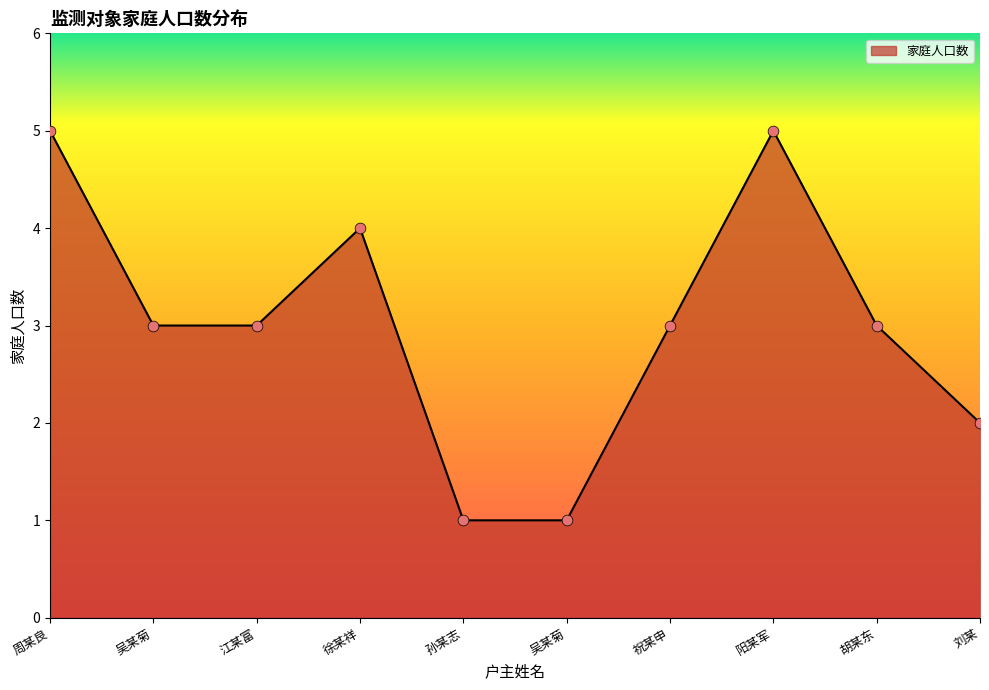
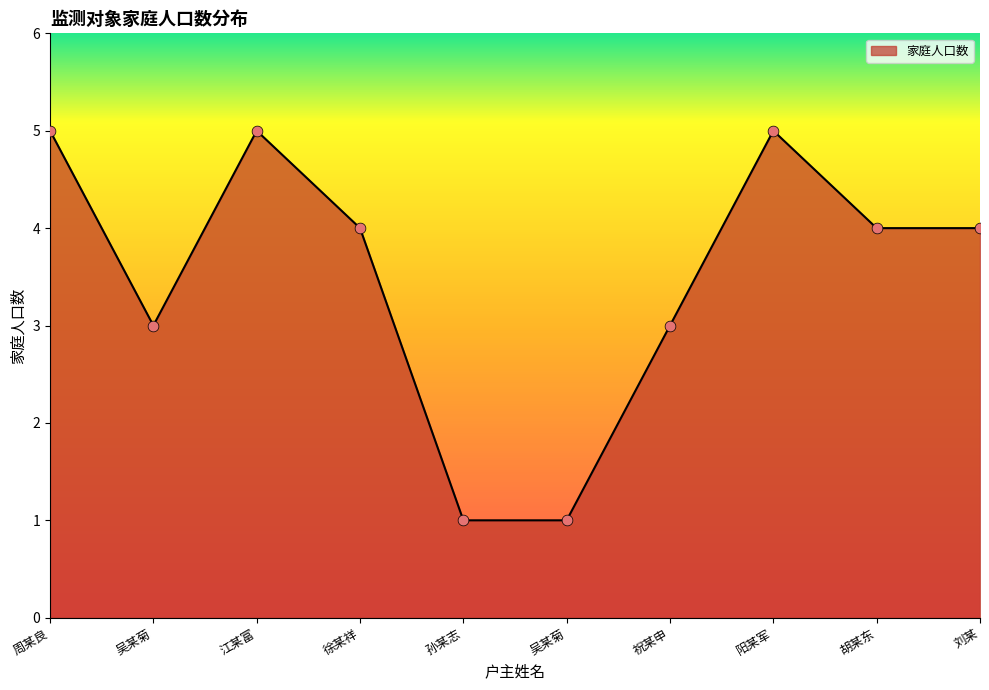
  {
    "周某良": 5,
-   "江某富": 3,
+   "江某富": 5,
    "徐某祥": 4,
    "孙某志": 1,
    "祝某申": 3,
    "阳某军": 5,
-   "胡某东": 3,
-   "刘某": 2
+   "胡某东": 4,
+   "刘某": 4
  }
